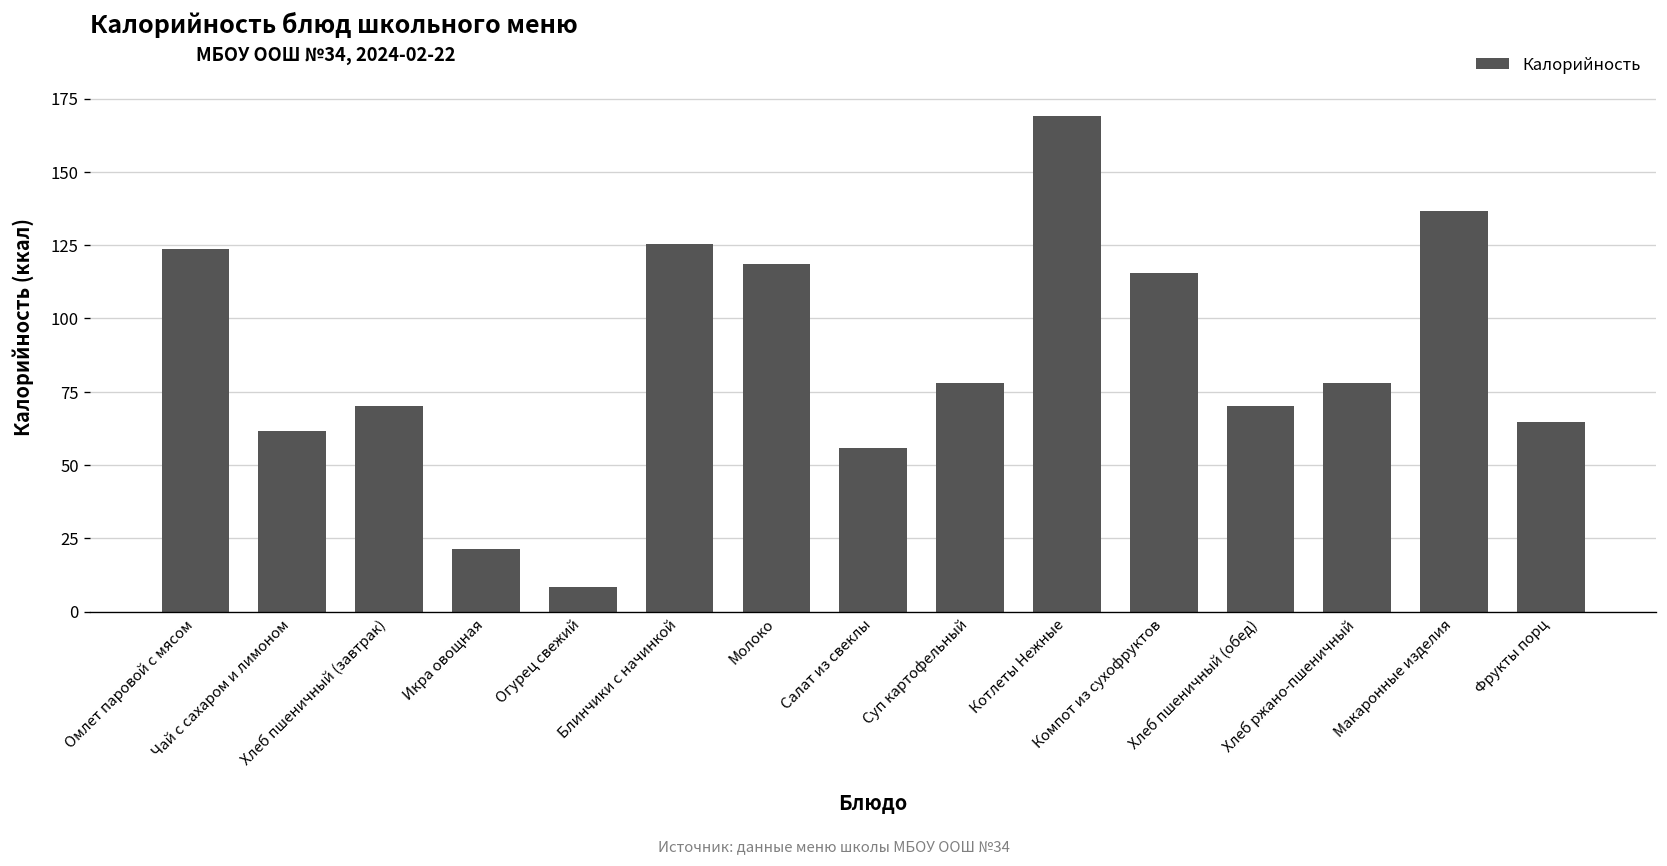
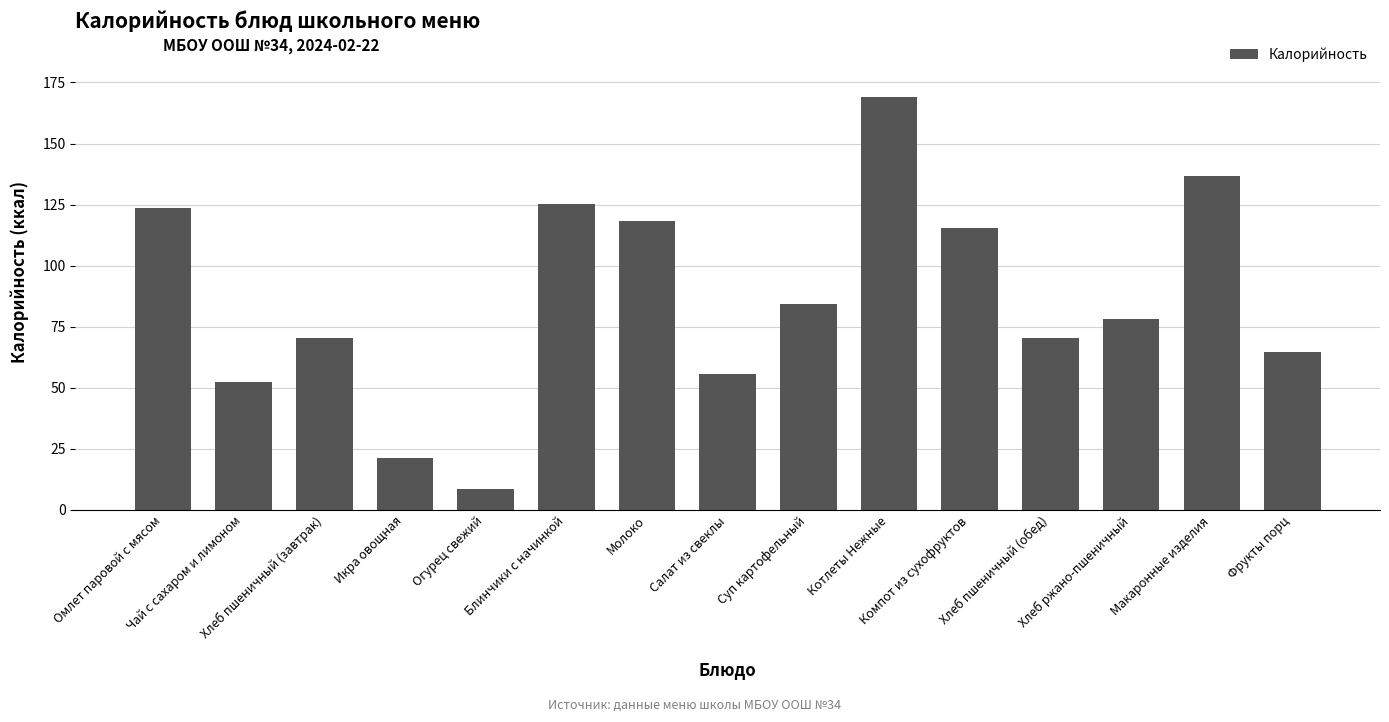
  {
    "Омлет паровой с мясом": 124,
-   "Чай с сахаром и лимоном": 62,
+   "Чай с сахаром и лимоном": 52,
    "Хлеб пшеничный (завтрак)": 70,
    "Икра овощная": 21,
    "Огурец свежий": 8,
    "Блинчики с начинкой": 125,
    "Молоко": 118,
    "Салат из свеклы": 56,
-   "Суп картофельный": 78,
+   "Суп картофельный": 84,
    "Котлеты Нежные": 169,
    "Компот из сухофруктов": 116,
    "Хлеб пшеничный (обед)": 70,
    "Хлеб ржано-пшеничный": 78,
    "Макаронные изделия": 137,
    "Фрукты порц": 65
  }
